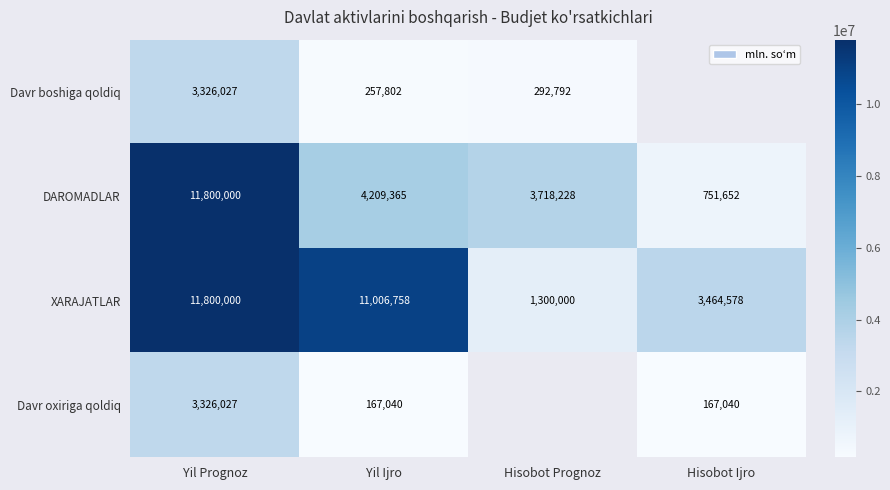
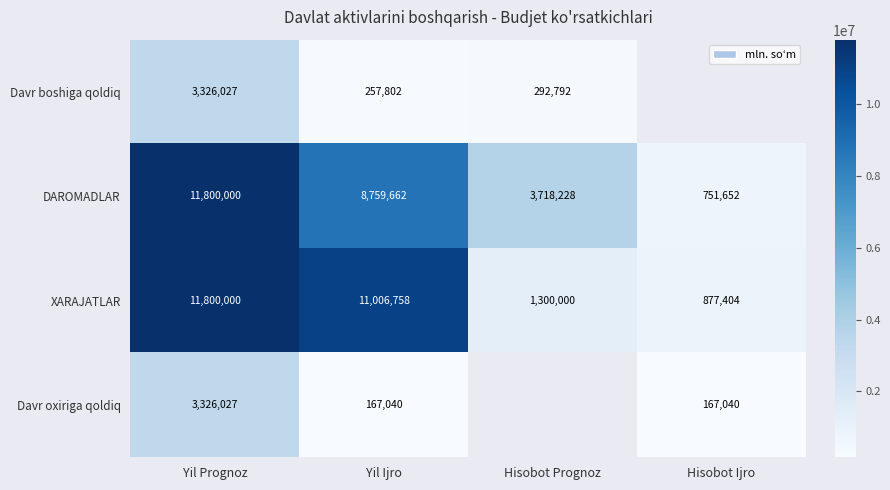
  {
    "Davr boshiga qoldiq": {
      "Yil Prognoz": "3,326,027",
      "Yil Ijro": "257,802",
      "Hisobot Prognoz": "292,792"
    },
    "DAROMADLAR": {
      "Yil Prognoz": "11,800,000",
-     "Yil Ijro": "4,209,365",
+     "Yil Ijro": "8,759,662",
      "Hisobot Prognoz": "3,718,228",
      "Hisobot Ijro": "751,652"
    },
    "XARAJATLAR": {
      "Yil Prognoz": "11,800,000",
      "Yil Ijro": "11,006,758",
      "Hisobot Prognoz": "1,300,000",
-     "Hisobot Ijro": "3,464,578"
+     "Hisobot Ijro": "877,404"
    },
    "Davr oxiriga qoldiq": {
      "Yil Prognoz": "3,326,027",
      "Yil Ijro": "167,040",
      "Hisobot Ijro": "167,040"
    }
  }
